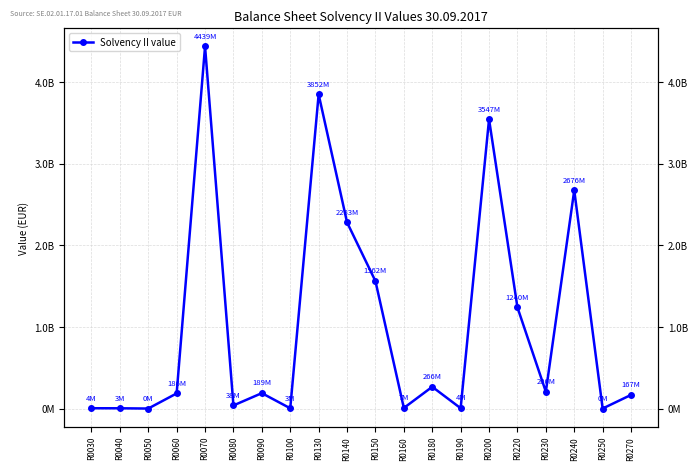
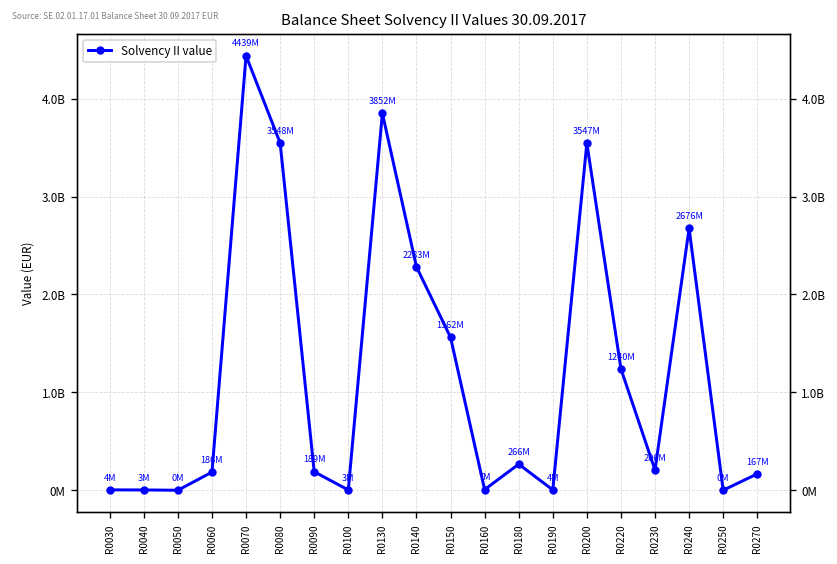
  {
    "R0030": "4M",
    "R0040": "3M",
    "R0050": "0M",
    "R0060": "186M",
    "R0070": "4439M",
-   "R0080": "38M",
+   "R0080": "3548M",
    "R0090": "189M",
    "R0100": "3M",
    "R0130": "3852M",
    "R0140": "2283M",
    "R0150": "1562M",
    "R0160": "7M",
    "R0180": "266M",
    "R0190": "4M",
    "R0200": "3547M",
    "R0220": "1240M",
    "R0230": "206M",
    "R0240": "2676M",
    "R0270": "167M"
  }
